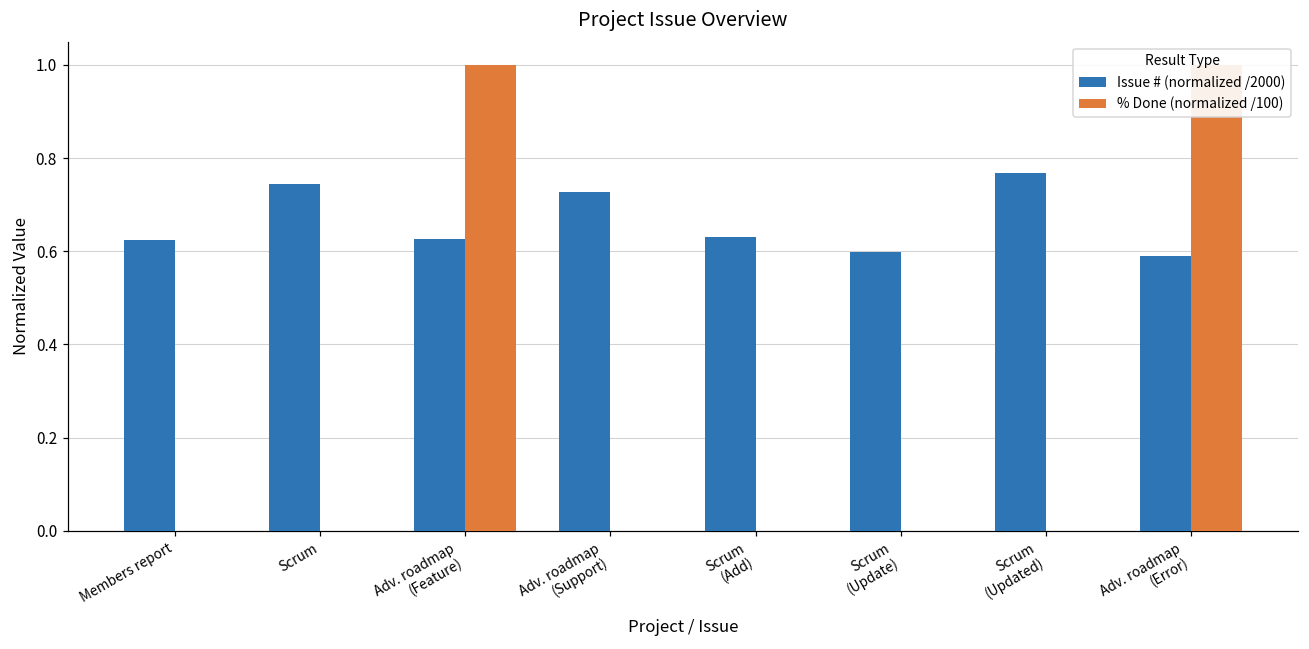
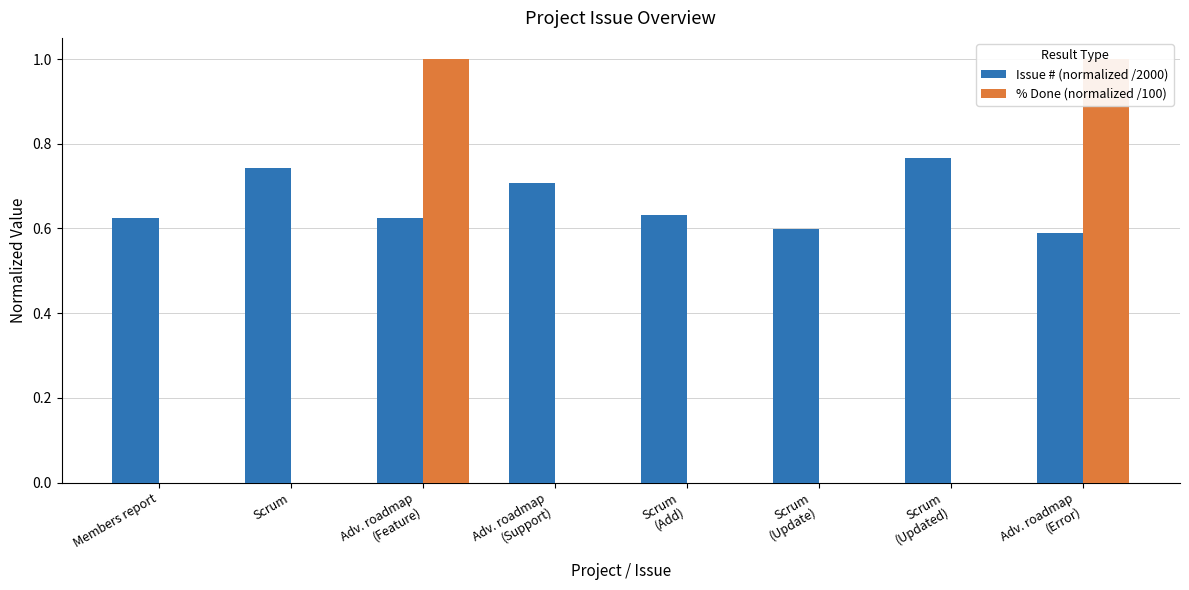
  {
    "Issue # (normalized /2000)": {
      "Members report": 0.62,
      "Scrum": 0.74,
      "Adv. roadmap (Feature)": 0.63,
-     "Adv. roadmap (Support)": 0.73,
+     "Adv. roadmap (Support)": 0.71,
      "Scrum (Add)": 0.63,
      "Scrum (Update)": 0.60,
      "Scrum (Updated)": 0.77,
      "Adv. roadmap (Error)": 0.59
    },
    "% Done (normalized /100)": {
      "Members report": 0.00,
      "Scrum": 0.00,
      "Adv. roadmap (Feature)": 1.00,
      "Adv. roadmap (Support)": 0.00,
      "Scrum (Add)": 0.00,
      "Scrum (Update)": 0.00,
      "Scrum (Updated)": 0.00
    }
  }
